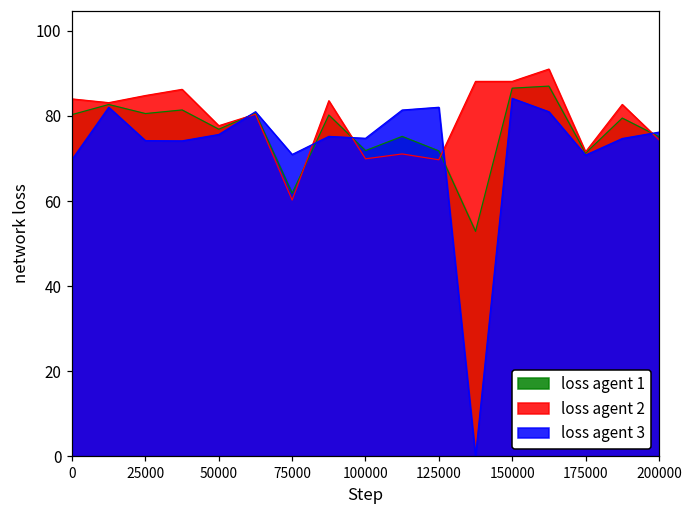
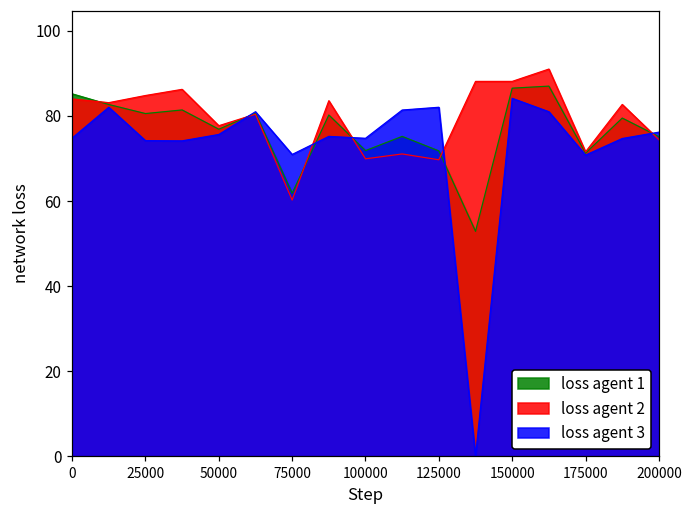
  {
    "loss agent 1": {
-     "0": 80,
+     "0": 85,
      "25000": 81,
      "50000": 77,
      "75000": 62,
      "100000": 72,
      "125000": 72,
      "150000": 87,
      "200000": 75
    },
    "loss agent 2": {
      "0": 84,
      "25000": 85,
      "50000": 78,
      "75000": 60,
      "100000": 70,
      "125000": 70,
      "150000": 88,
      "200000": 74
    },
    "loss agent 3": {
-     "0": 70,
+     "0": 75,
      "25000": 74,
      "50000": 76,
      "75000": 71,
      "100000": 75,
      "125000": 82,
      "150000": 84,
      "200000": 76
    }
  }
